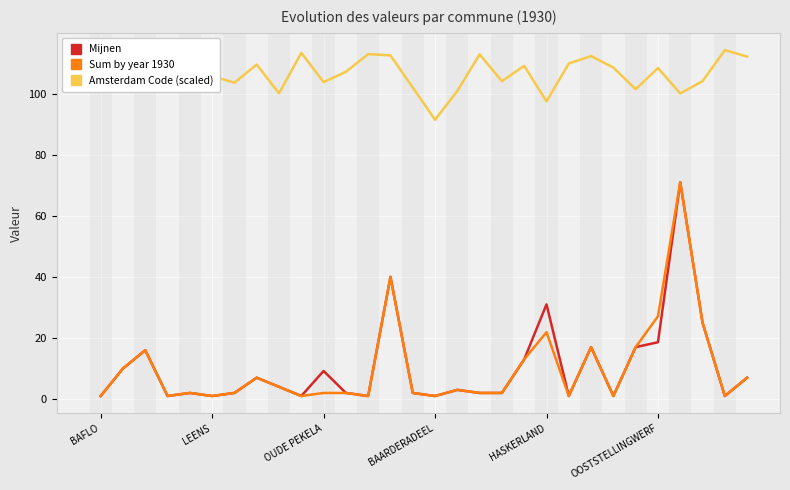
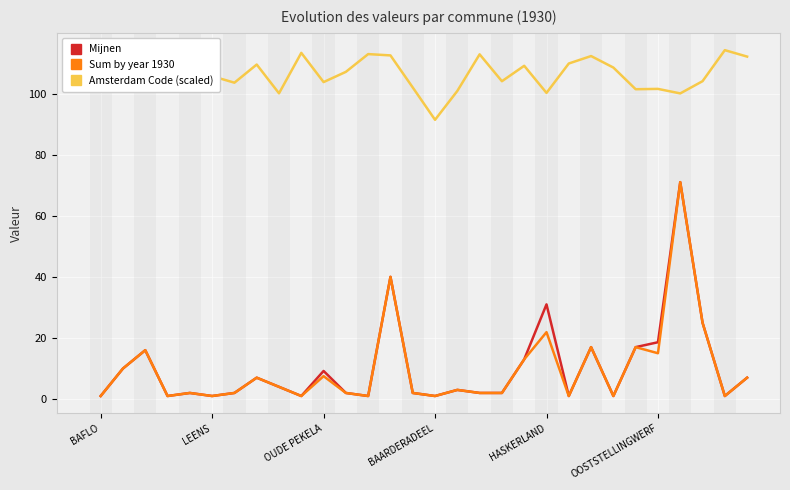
  {
    "Mijnen": {
      "OUDE PEKELA": 9,
      "HASKERLAND": 31,
      "OOSTSTELLINGWERF": 19
    },
    "Sum by year 1930": {
-     "OUDE PEKELA": 2,
+     "OUDE PEKELA": 8,
      "HASKERLAND": 22,
-     "OOSTSTELLINGWERF": 27
+     "OOSTSTELLINGWERF": 15
    },
    "Amsterdam Code (scaled)": {
      "OUDE PEKELA": 104,
      "BAARDERADEEL": 91,
-     "HASKERLAND": 97,
-     "OOSTSTELLINGWERF": 108
+     "HASKERLAND": 100,
+     "OOSTSTELLINGWERF": 102
    }
  }
